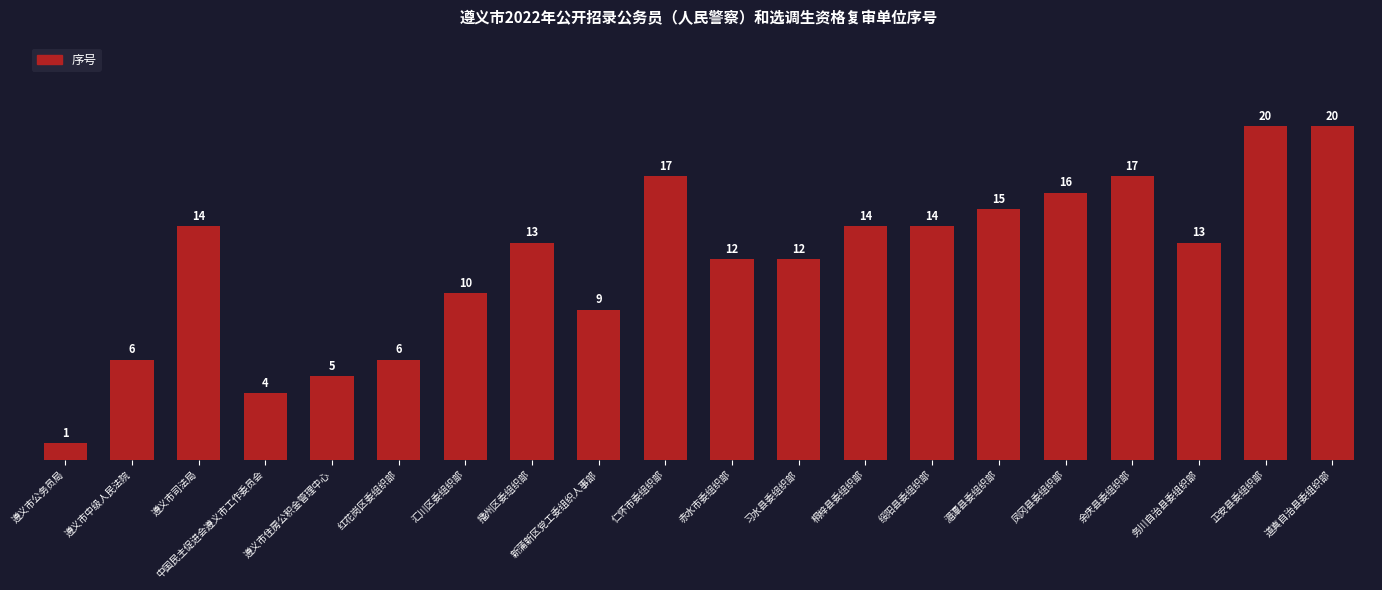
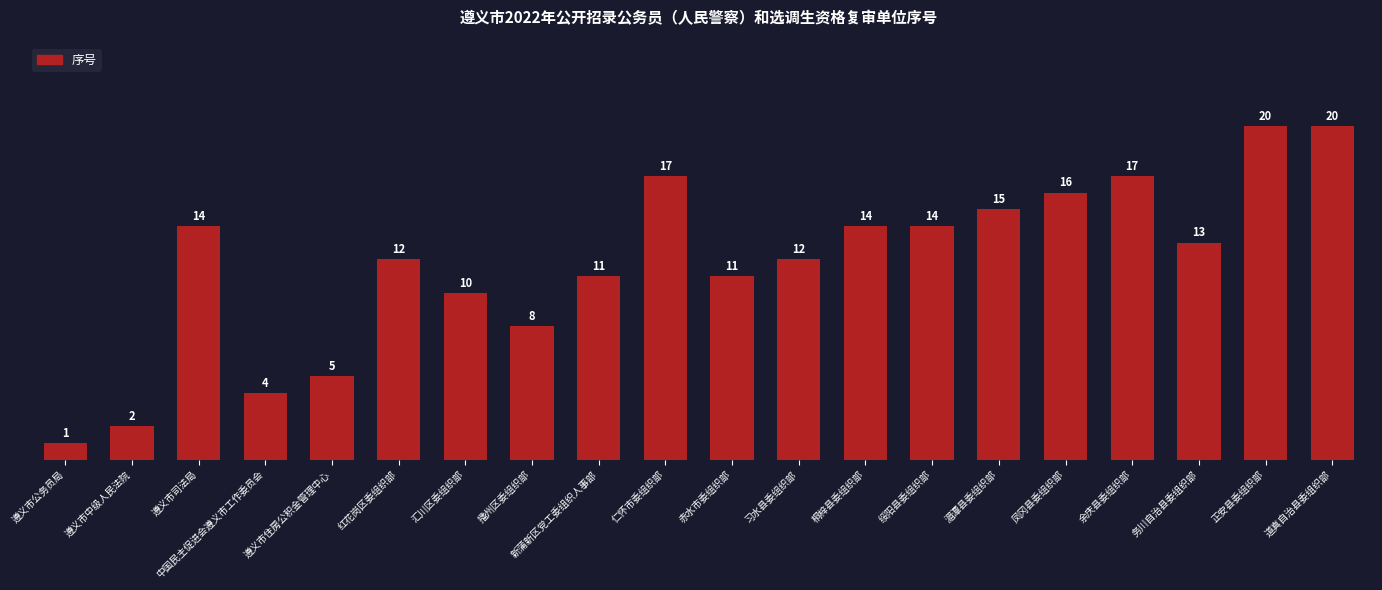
  {
    "遵义市公务员局": 1,
-   "遵义市中级人民法院": 6,
+   "遵义市中级人民法院": 2,
    "遵义市司法局": 14,
    "中国民主促进会遵义市工作委员会": 4,
    "遵义市住房公积金管理中心": 5,
-   "红花岗区委组织部": 6,
+   "红花岗区委组织部": 12,
    "汇川区委组织部": 10,
-   "播州区委组织部": 13,
-   "新蒲新区党工委组织人事部": 9,
+   "播州区委组织部": 8,
+   "新蒲新区党工委组织人事部": 11,
    "仁怀市委组织部": 17,
-   "赤水市委组织部": 12,
+   "赤水市委组织部": 11,
    "习水县委组织部": 12,
    "桐梓县委组织部": 14,
    "绥阳县委组织部": 14,
    "湄潭县委组织部": 15,
    "凤冈县委组织部": 16,
    "余庆县委组织部": 17,
    "务川自治县委组织部": 13,
    "正安县委组织部": 20,
    "道真自治县委组织部": 20
  }
